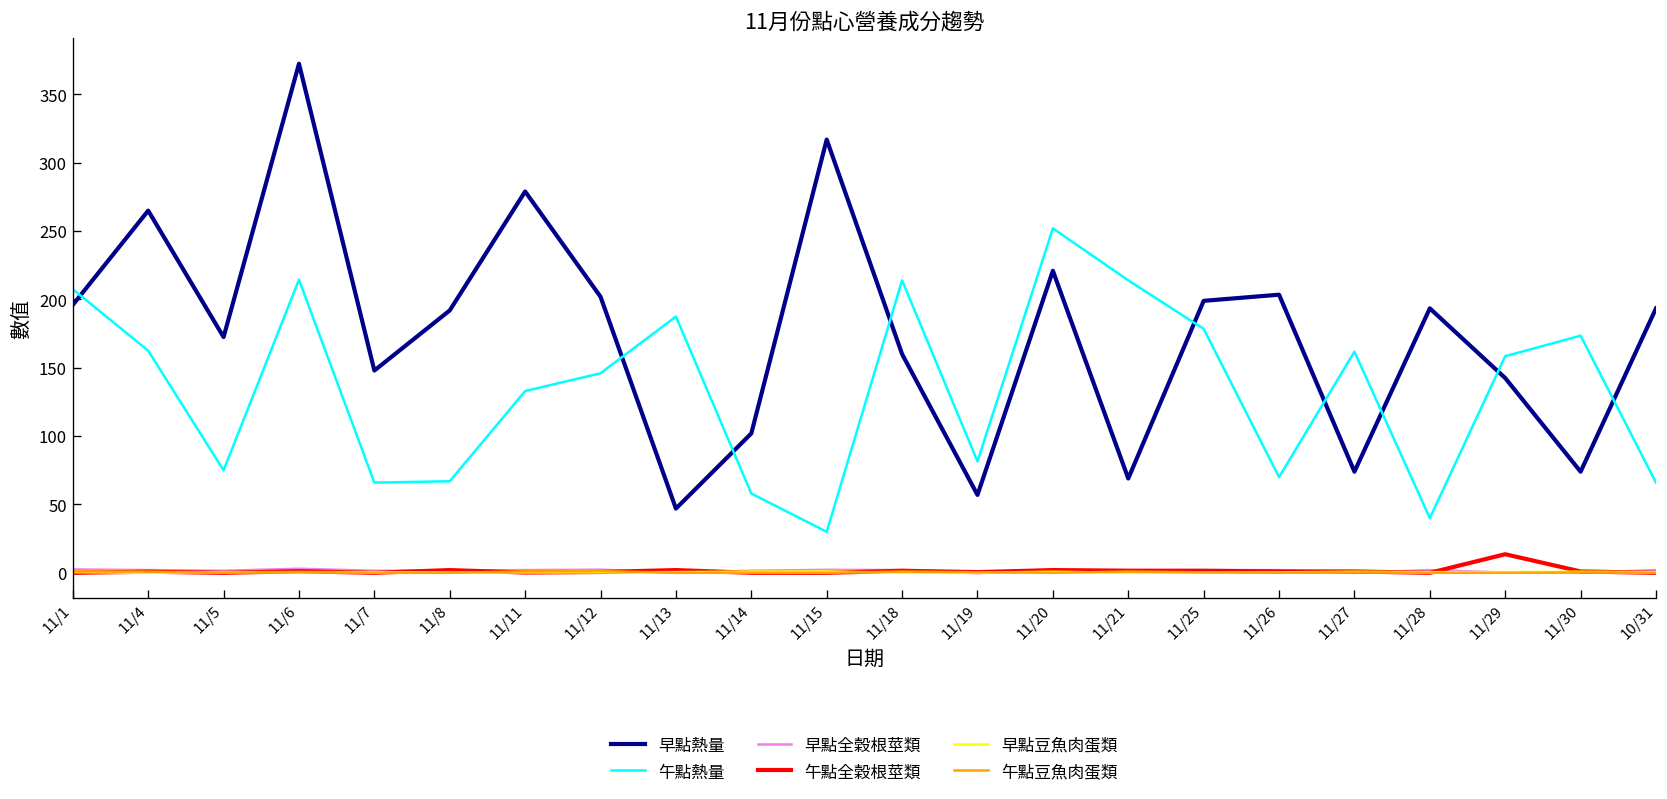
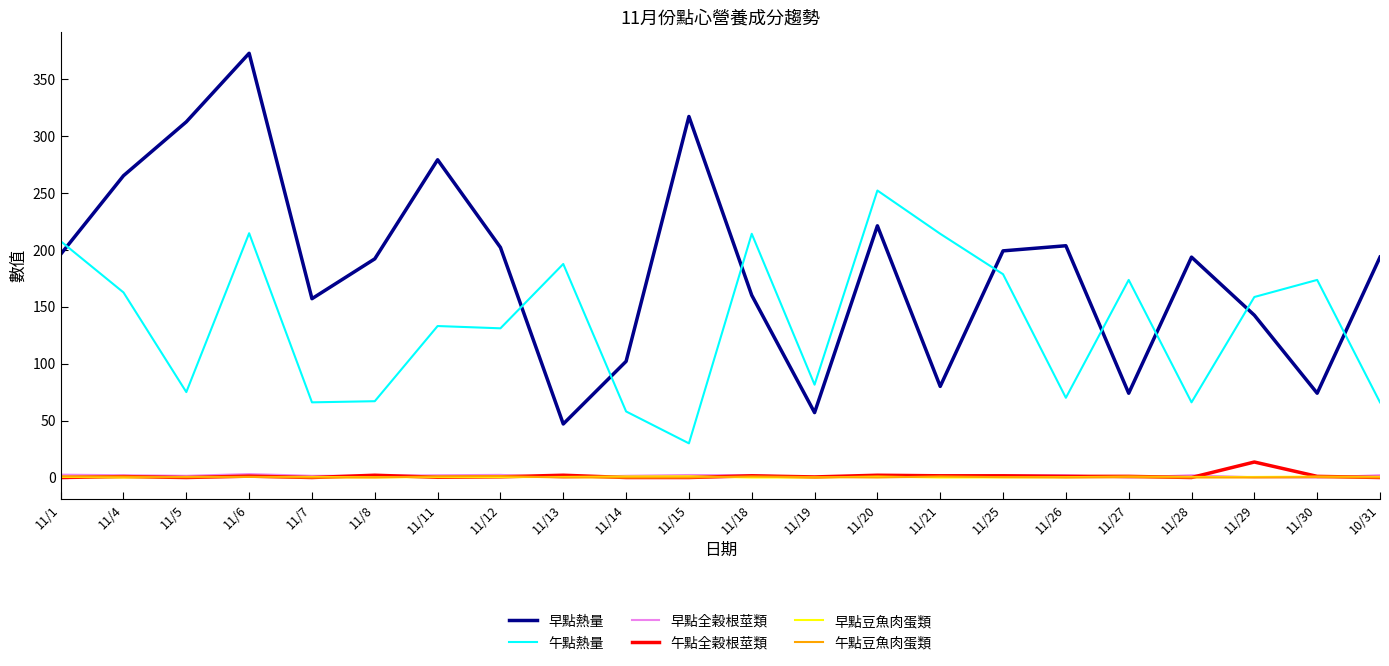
  {
    "早點熱量": {
      "11/1": 196,
      "11/4": 265,
-     "11/5": 173,
+     "11/5": 312,
      "11/6": 373,
-     "11/7": 148,
+     "11/7": 157,
      "11/8": 192,
      "11/11": 279,
      "11/12": 202,
      "11/13": 47,
      "11/14": 102,
      "11/15": 317,
      "11/18": 160,
      "11/19": 57,
      "11/20": 221,
-     "11/21": 69,
+     "11/21": 80,
      "11/25": 199,
      "11/26": 204,
      "11/27": 74,
      "11/28": 194,
      "11/29": 143,
      "11/30": 74,
      "10/31": 194
    },
    "午點熱量": {
      "11/1": 208,
      "11/4": 163,
      "11/5": 75,
      "11/6": 215,
      "11/7": 66,
      "11/8": 67,
      "11/11": 133,
-     "11/12": 146,
+     "11/12": 131,
      "11/13": 188,
      "11/14": 58,
      "11/15": 30,
      "11/18": 214,
      "11/19": 82,
      "11/20": 252,
      "11/21": 214,
      "11/25": 179,
      "11/26": 70,
-     "11/27": 162,
-     "11/28": 40,
+     "11/27": 174,
+     "11/28": 66,
      "11/29": 159,
      "11/30": 174,
      "10/31": 66
    },
    "午點全穀根莖類": {
      "11/29": 14
    }
  }
